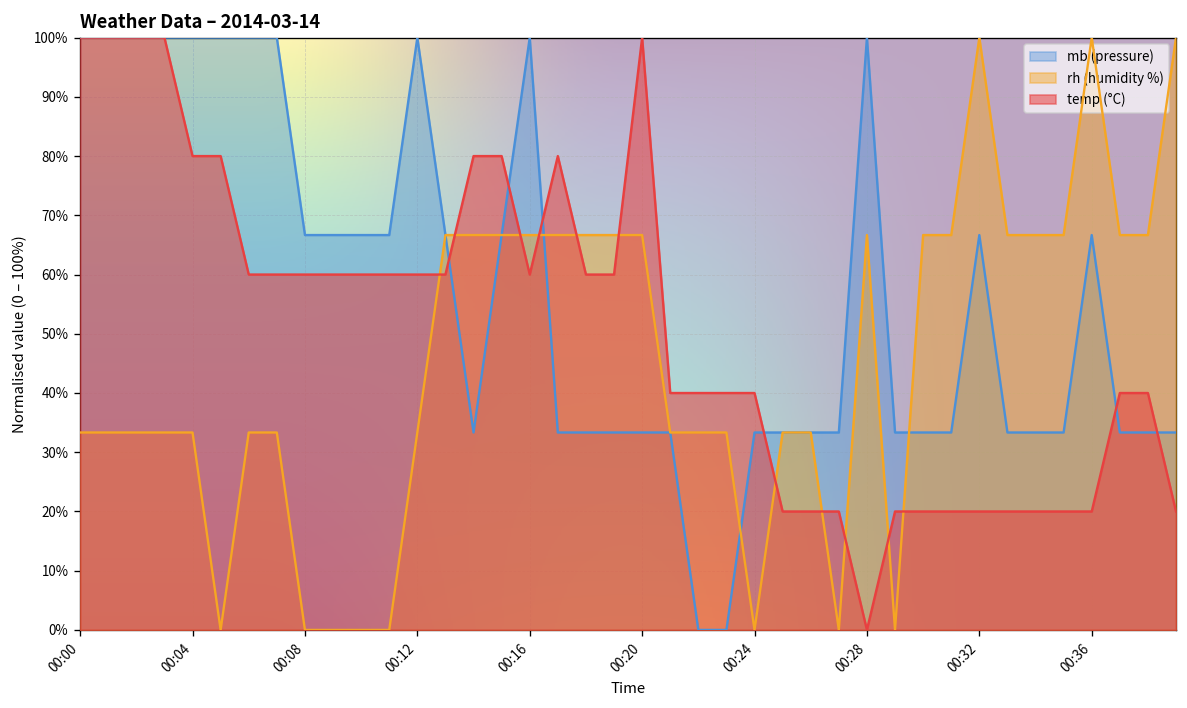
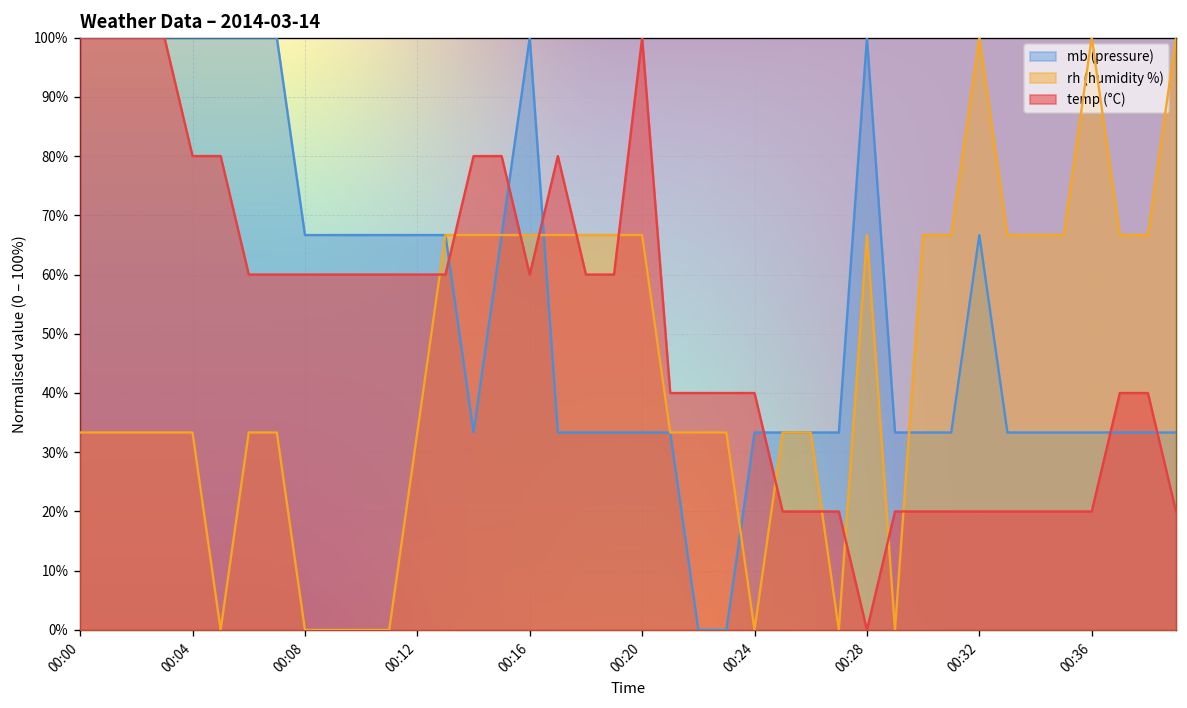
  {
    "mb (pressure)": {
      "00:04": "100%",
      "00:08": "67%",
-     "00:12": "100%",
+     "00:12": "67%",
      "00:16": "100%",
      "00:20": "33%",
      "00:24": "33%",
      "00:28": "100%",
      "00:32": "67%",
-     "00:36": "67%"
+     "00:36": "33%"
    },
    "rh (humidity %)": {
      "00:00": "33%",
      "00:04": "33%",
      "00:08": "0%",
      "00:12": "33%",
      "00:16": "67%",
      "00:20": "67%",
      "00:24": "0%",
      "00:28": "67%",
      "00:32": "100%",
      "00:36": "100%"
    },
    "temp (°C)": {
      "00:04": "80%",
      "00:08": "60%",
      "00:12": "60%",
      "00:16": "60%",
      "00:20": "100%",
      "00:24": "40%",
      "00:28": "0%",
      "00:32": "20%",
      "00:36": "20%"
    }
  }
